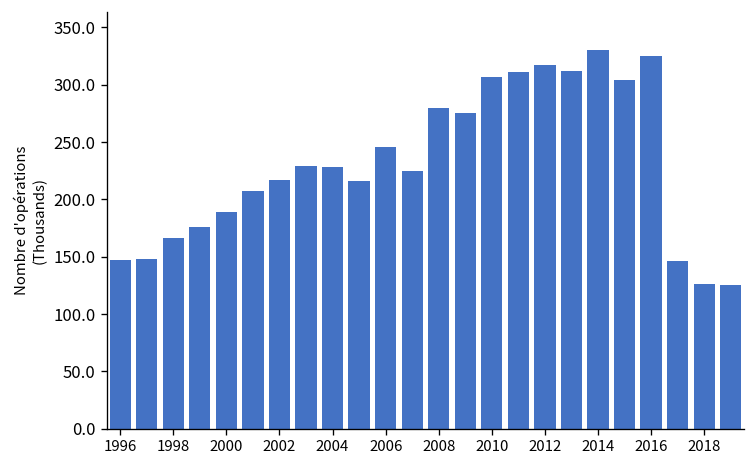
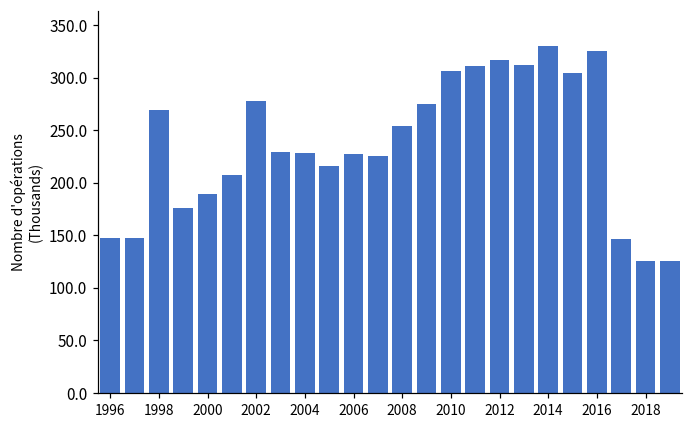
  {
    "1996": 150,
-   "1998": 170,
+   "1998": 270,
    "2000": 190,
-   "2002": 220,
+   "2002": 280,
    "2004": 230,
-   "2006": 250,
-   "2008": 280,
+   "2006": 230,
+   "2008": 250,
    "2010": 310,
    "2012": 320,
    "2014": 330,
    "2016": 330,
    "2018": 130
  }
